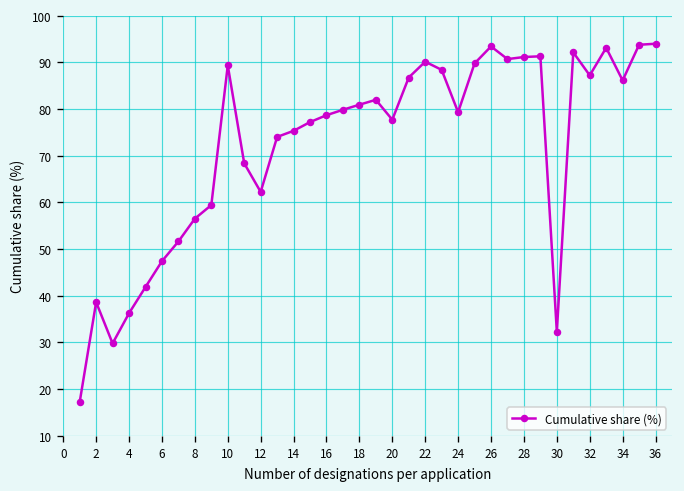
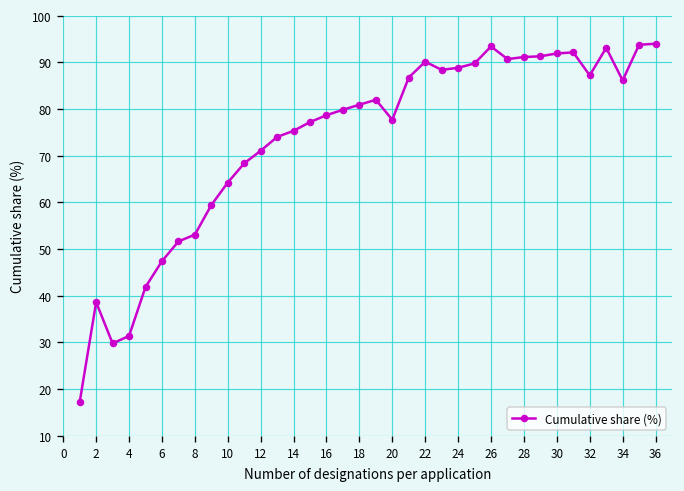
  {
    "2": 39,
-   "4": 36,
+   "4": 31,
    "6": 47,
-   "8": 57,
-   "10": 89,
-   "12": 62,
+   "8": 53,
+   "10": 64,
+   "12": 71,
    "14": 75,
    "16": 79,
    "18": 81,
    "20": 78,
    "22": 90,
-   "24": 79,
+   "24": 89,
    "26": 93,
    "28": 91,
-   "30": 32,
+   "30": 92,
    "32": 87,
    "34": 86,
    "36": 94
  }
